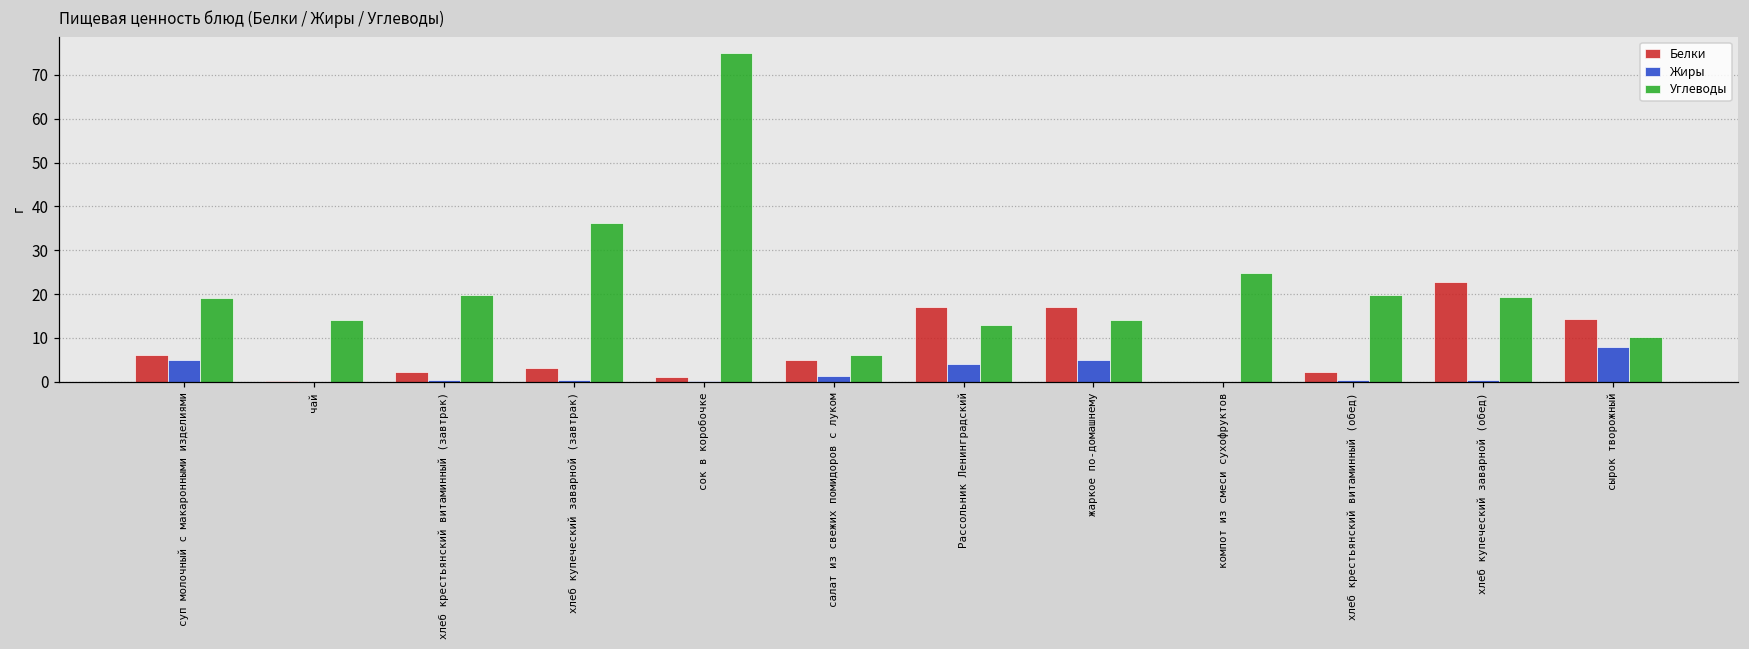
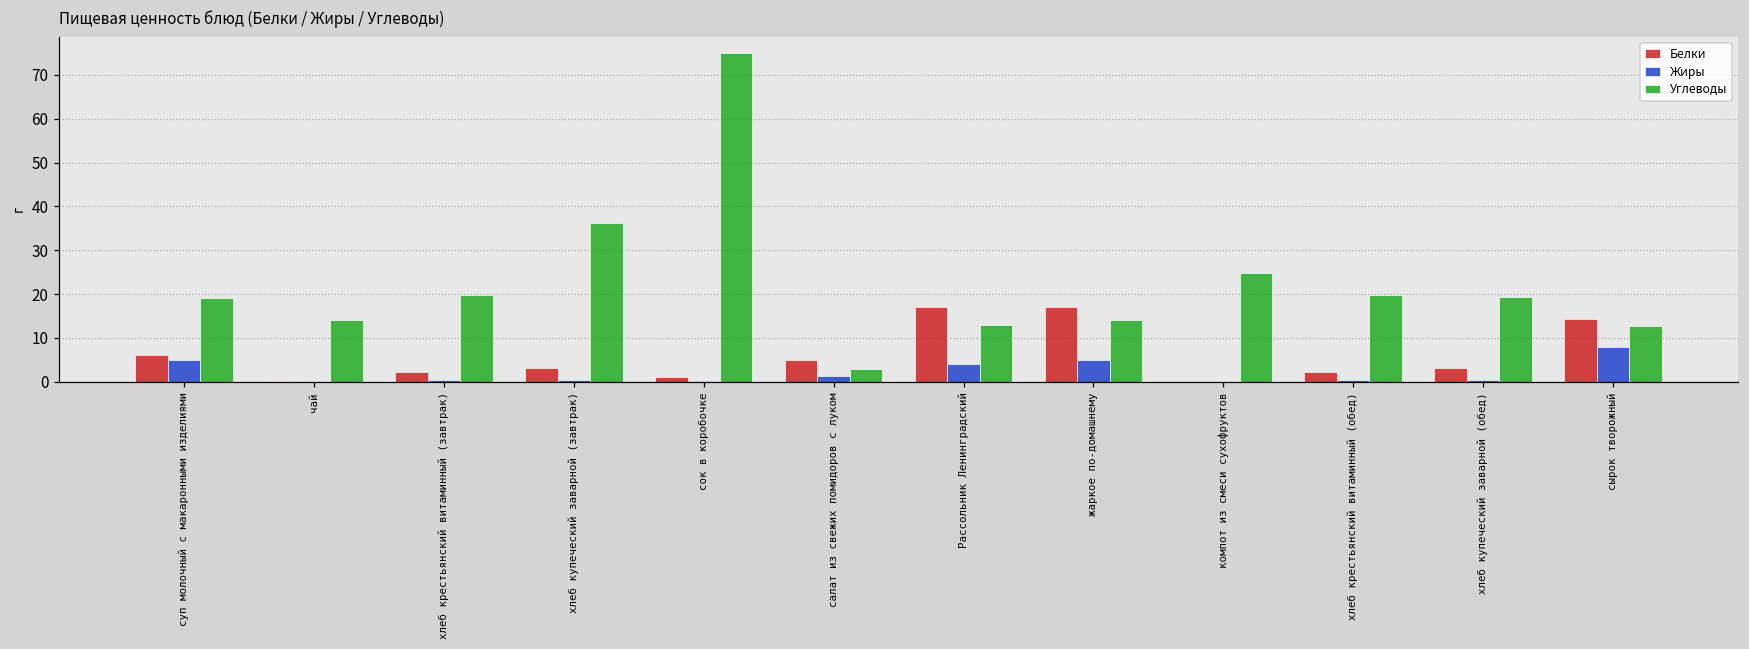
  {
    "Белки": {
      "суп молочный с макаронными изделиями": 6,
      "хлеб крестьянский витаминный (завтрак)": 2,
      "хлеб купеческий заварной (завтрак)": 3,
      "сок в коробочке": 1,
      "салат из свежих помидоров с луком": 5,
      "Рассольник Ленинградский": 17,
      "жаркое по-домашнему": 17,
      "хлеб крестьянский витаминный (обед)": 2,
-     "хлеб купеческий заварной (обед)": 23,
+     "хлеб купеческий заварной (обед)": 3,
      "сырок творожный": 14
    },
    "Жиры": {
      "суп молочный с макаронными изделиями": 5,
      "чай": 0,
      "салат из свежих помидоров с луком": 1,
      "Рассольник Ленинградский": 4,
      "жаркое по-домашнему": 5,
      "компот из смеси сухофруктов": 0,
      "сырок творожный": 8
    },
    "Углеводы": {
      "суп молочный с макаронными изделиями": 19,
      "чай": 14,
      "хлеб крестьянский витаминный (завтрак)": 20,
      "хлеб купеческий заварной (завтрак)": 36,
      "сок в коробочке": 75,
-     "салат из свежих помидоров с луком": 6,
+     "салат из свежих помидоров с луком": 3,
      "Рассольник Ленинградский": 13,
      "жаркое по-домашнему": 14,
      "компот из смеси сухофруктов": 25,
      "хлеб крестьянский витаминный (обед)": 20,
      "хлеб купеческий заварной (обед)": 19,
-     "сырок творожный": 10
+     "сырок творожный": 13
    }
  }
